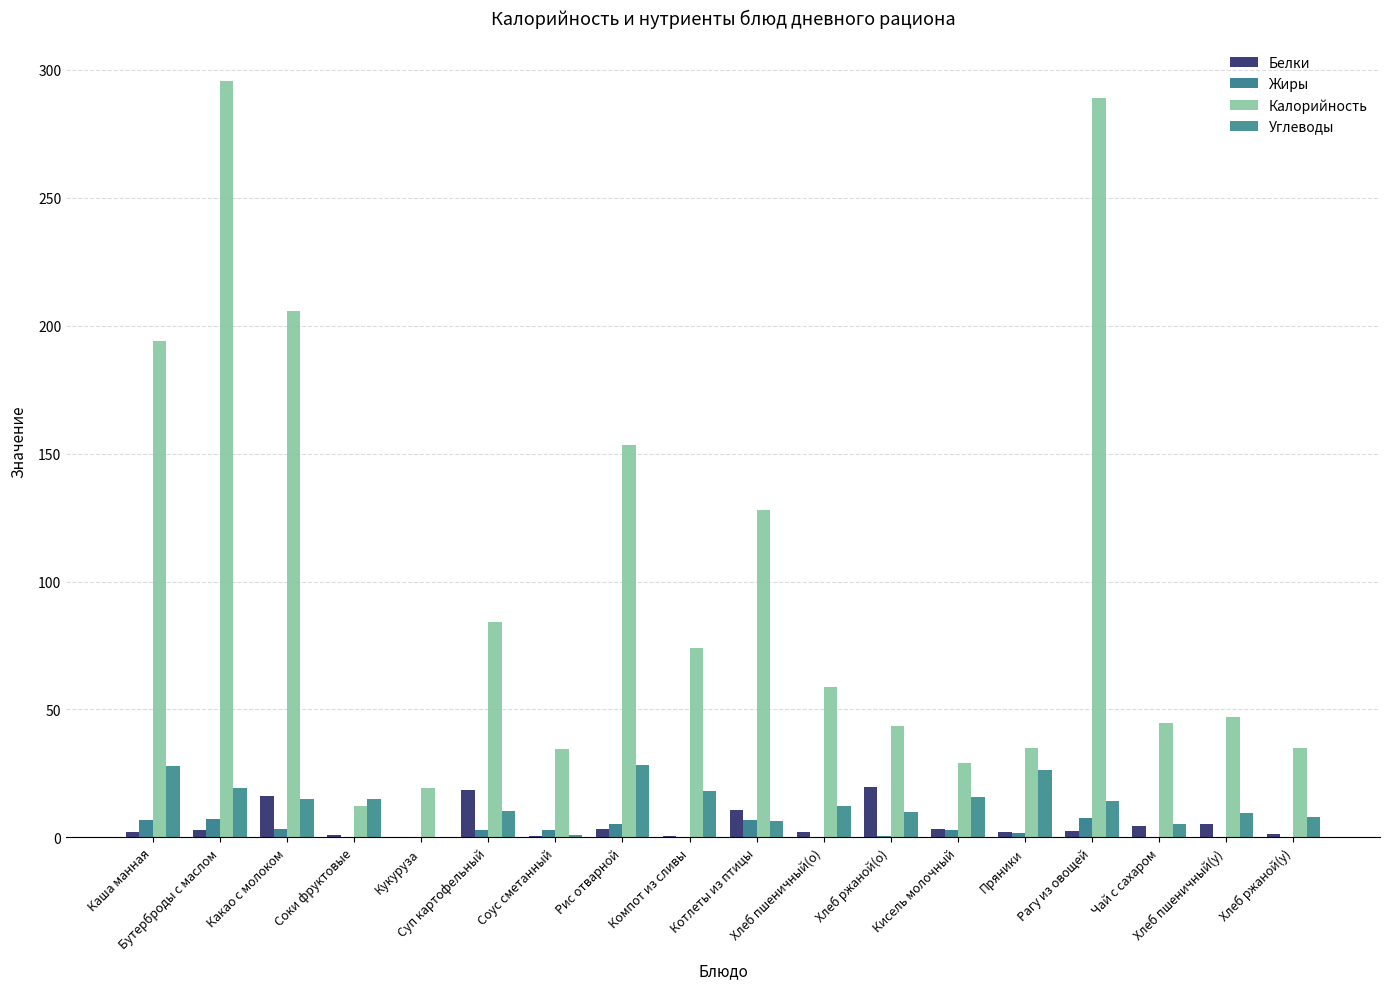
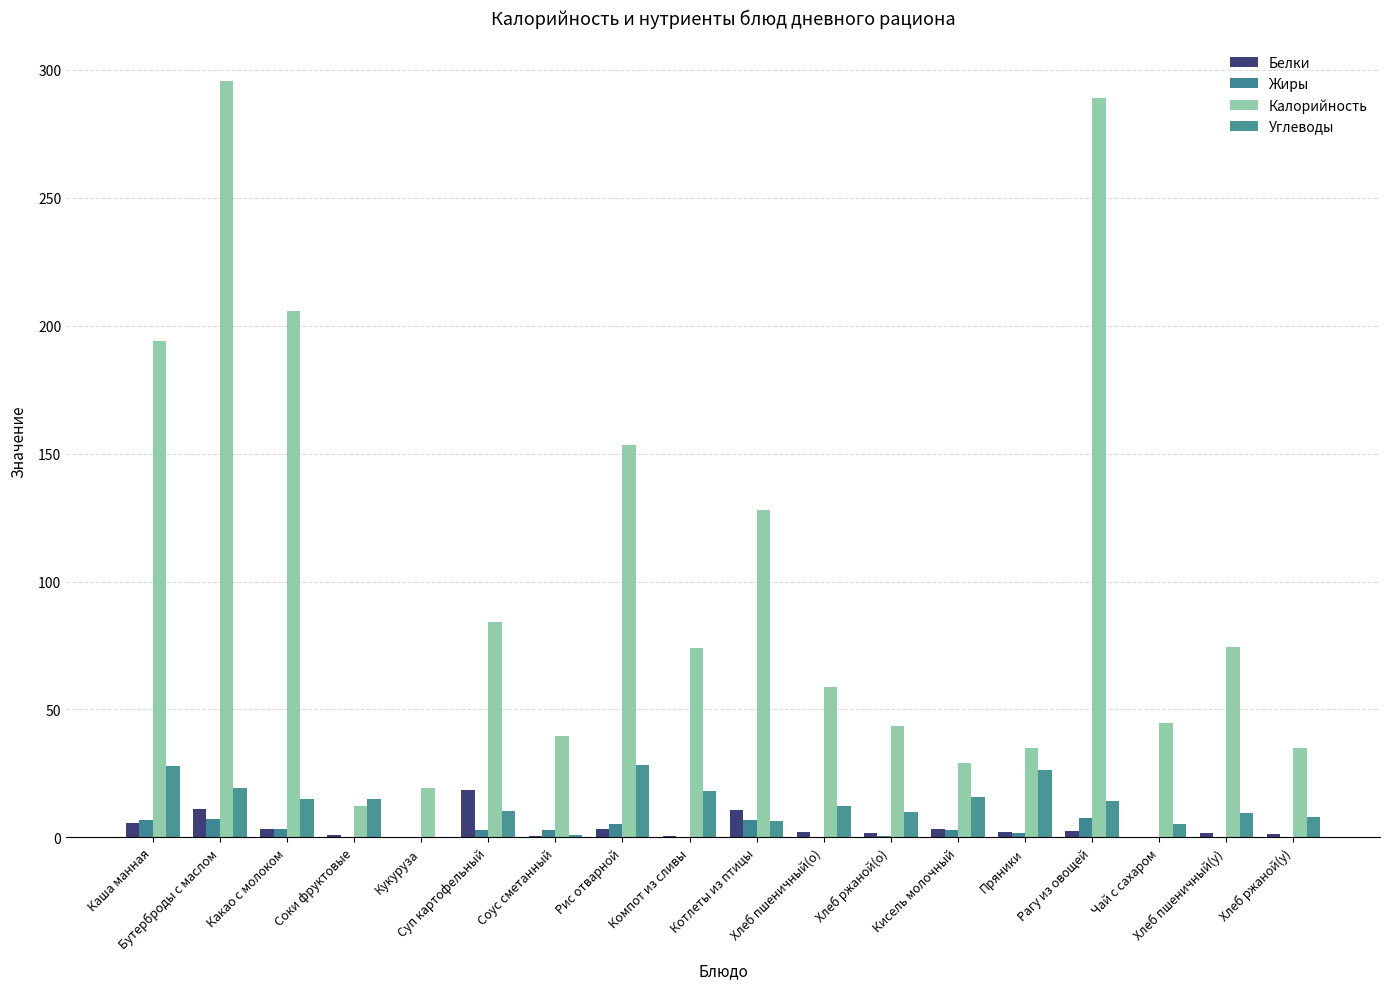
  {
    "Белки": {
-     "Каша манная": 2,
-     "Бутерброды с маслом": 3,
-     "Какао с молоком": 16,
+     "Каша манная": 6,
+     "Бутерброды с маслом": 11,
+     "Какао с молоком": 3,
      "Кукуруза": 0,
      "Суп картофельный": 19,
      "Рис отварной": 3,
      "Котлеты из птицы": 11,
      "Хлеб пшеничный(о)": 2,
-     "Хлеб ржаной(о)": 20,
+     "Хлеб ржаной(о)": 2,
      "Кисель молочный": 3,
      "Пряники": 2,
      "Рагу из овощей": 2,
-     "Чай с сахаром": 4,
-     "Хлеб пшеничный(у)": 5,
+     "Чай с сахаром": 0,
+     "Хлеб пшеничный(у)": 2,
      "Хлеб ржаной(у)": 1
    },
    "Калорийность": {
      "Каша манная": 194,
      "Бутерброды с маслом": 296,
      "Какао с молоком": 206,
      "Соки фруктовые": 12,
      "Кукуруза": 19,
      "Суп картофельный": 84,
-     "Соус сметанный": 35,
+     "Соус сметанный": 40,
      "Рис отварной": 154,
      "Компот из сливы": 74,
      "Котлеты из птицы": 128,
      "Хлеб пшеничный(о)": 59,
      "Хлеб ржаной(о)": 44,
      "Кисель молочный": 29,
      "Пряники": 35,
      "Рагу из овощей": 289,
      "Чай с сахаром": 45,
-     "Хлеб пшеничный(у)": 47,
+     "Хлеб пшеничный(у)": 74,
      "Хлеб ржаной(у)": 35
    }
  }
